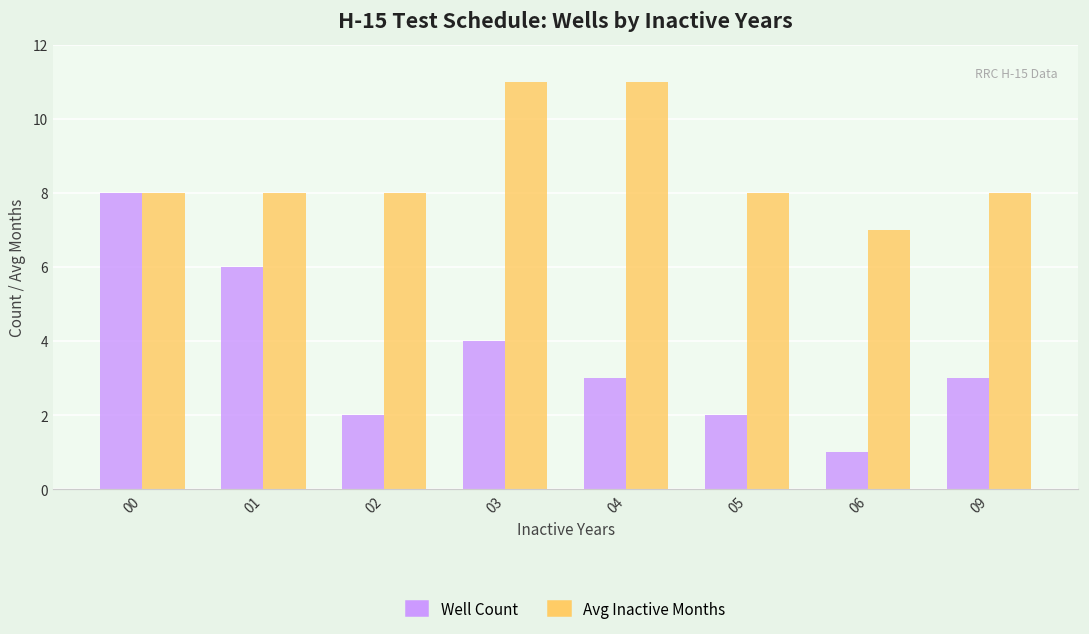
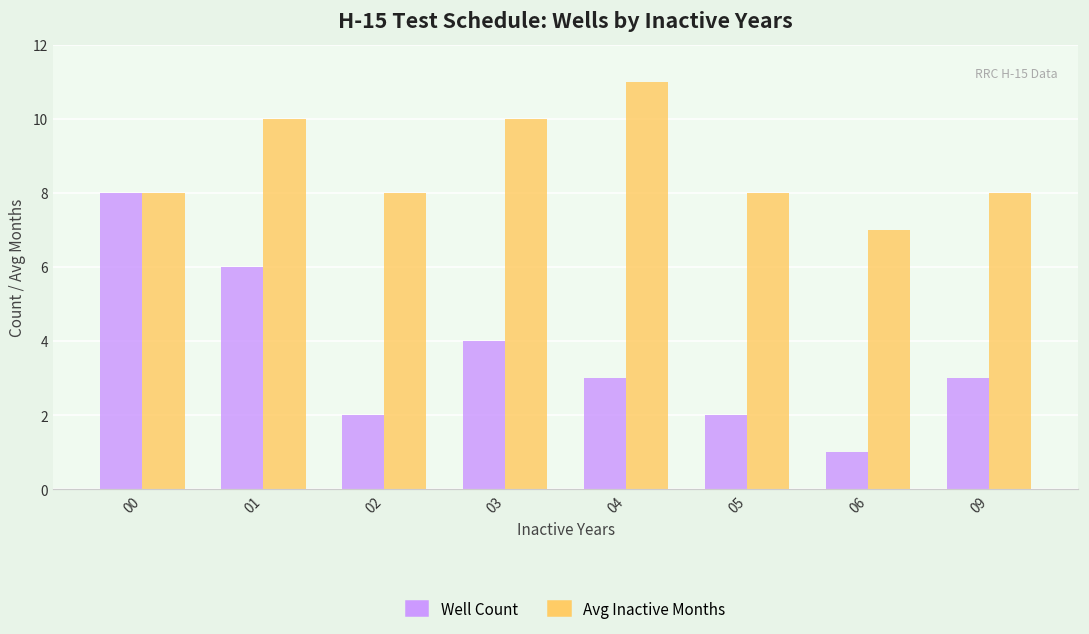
  {
    "Well Count": {
      "00": 8,
      "01": 6,
      "02": 2,
      "03": 4,
      "04": 3,
      "05": 2,
      "06": 1,
      "09": 3
    },
    "Avg Inactive Months": {
      "00": 8,
-     "01": 8,
+     "01": 10,
      "02": 8,
-     "03": 11,
+     "03": 10,
      "04": 11,
      "05": 8,
      "06": 7,
      "09": 8
    }
  }
